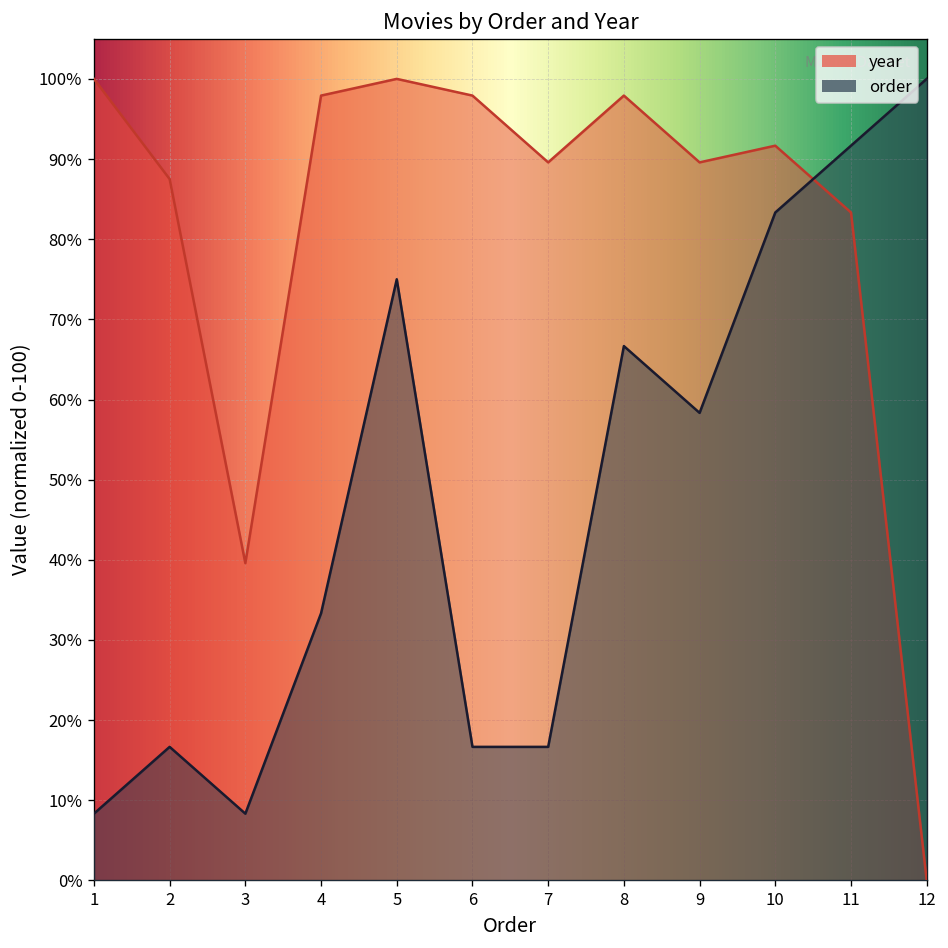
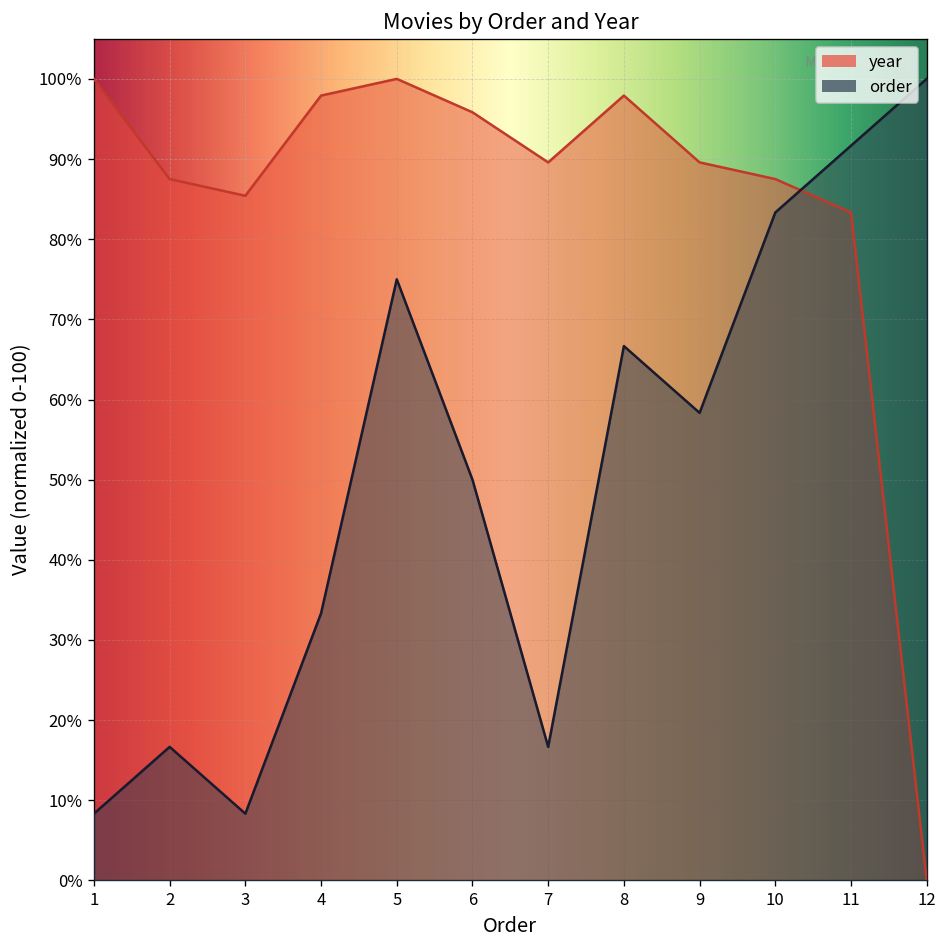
  {
    "year": {
      "1": "100%",
      "2": "88%",
-     "3": "40%",
+     "3": "85%",
      "4": "98%",
      "5": "100%",
-     "6": "98%",
+     "6": "96%",
      "7": "90%",
      "8": "98%",
      "9": "90%",
-     "10": "92%",
+     "10": "88%",
      "11": "83%",
      "12": "0%"
    },
    "order": {
      "1": "8%",
      "2": "17%",
      "3": "8%",
      "4": "33%",
      "5": "75%",
-     "6": "17%",
+     "6": "50%",
      "7": "17%",
      "8": "67%",
      "9": "58%",
      "10": "83%",
      "11": "92%",
      "12": "100%"
    }
  }
